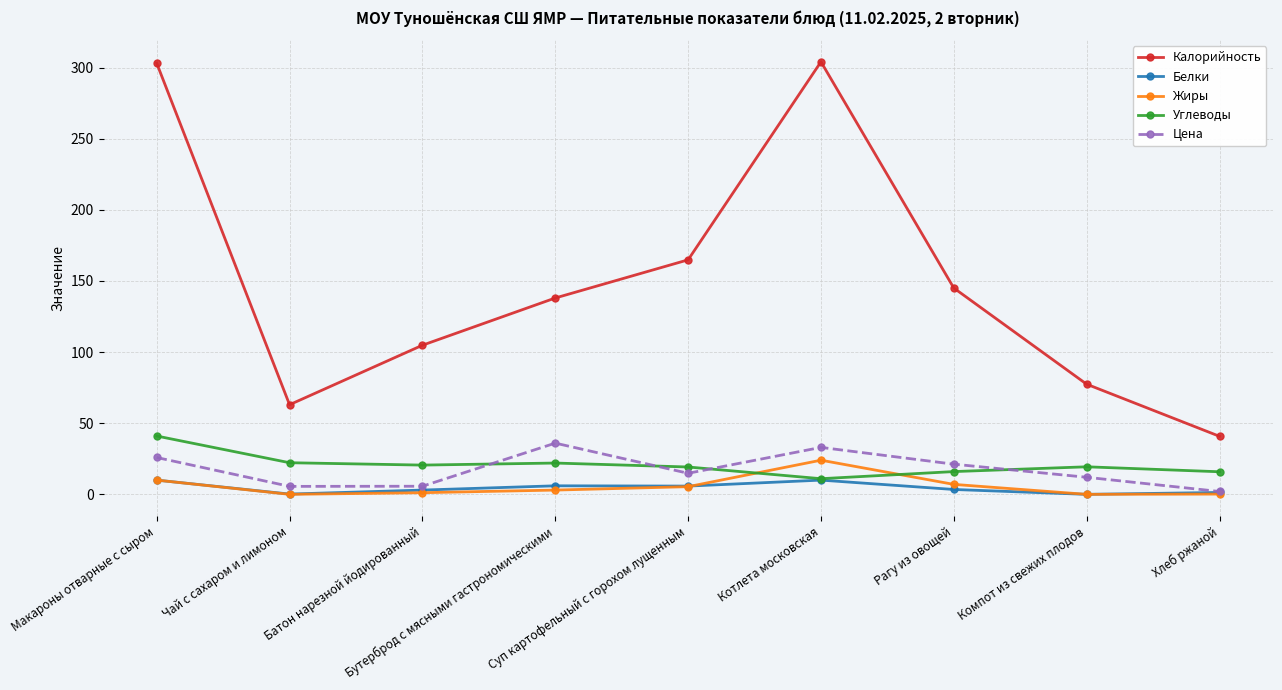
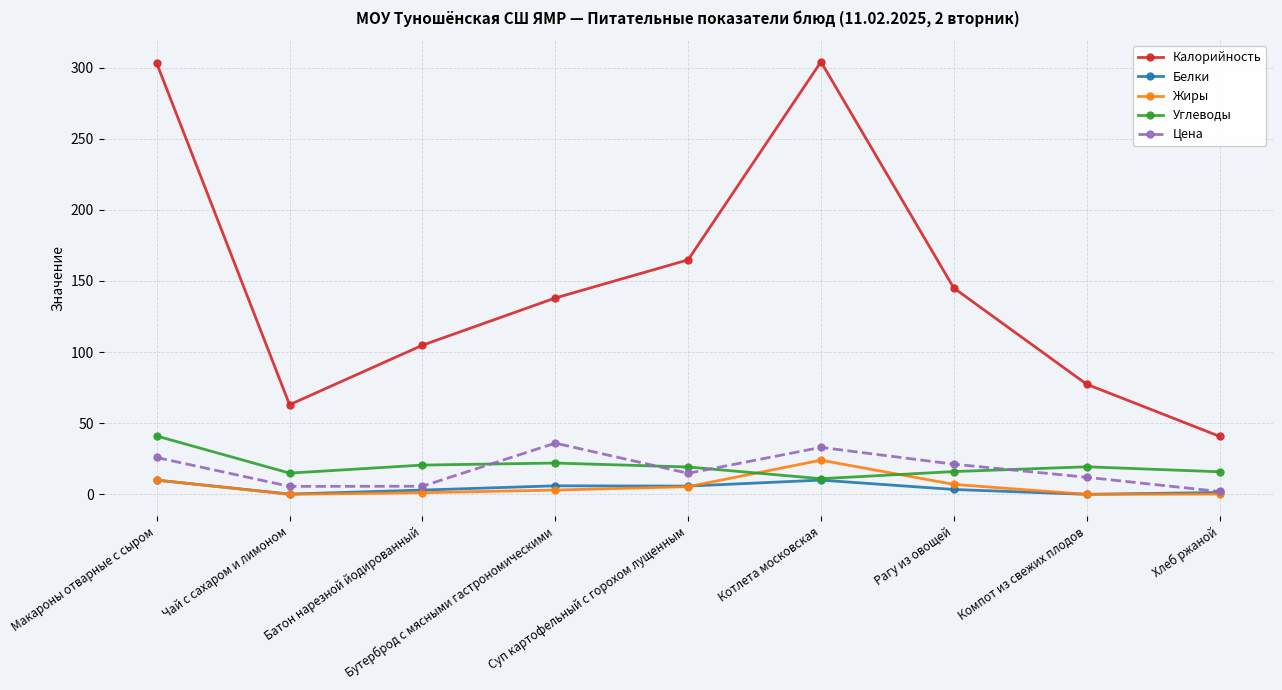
  {
    "Калорийность": {
      "Макароны отварные с сыром": 303,
      "Чай с сахаром и лимоном": 63,
      "Батон нарезной йодированный": 105,
      "Бутерброд с мясными гастрономическими": 138,
      "Суп картофельный с горохом лущенным": 165,
      "Котлета московская": 304,
      "Рагу из овощей": 145,
      "Компот из свежих плодов": 77,
      "Хлеб ржаной": 41
    },
    "Белки": {
      "Батон нарезной йодированный": 3,
      "Бутерброд с мясными гастрономическими": 6,
      "Рагу из овощей": 3
    },
    "Жиры": {
      "Батон нарезной йодированный": 1,
      "Бутерброд с мясными гастрономическими": 3,
      "Котлета московская": 24,
      "Рагу из овощей": 7
    },
    "Углеводы": {
      "Макароны отварные с сыром": 41,
-     "Чай с сахаром и лимоном": 22,
+     "Чай с сахаром и лимоном": 15,
      "Батон нарезной йодированный": 21,
      "Бутерброд с мясными гастрономическими": 22,
      "Суп картофельный с горохом лущенным": 19,
      "Рагу из овощей": 16,
      "Компот из свежих плодов": 19,
      "Хлеб ржаной": 16
    },
    "Цена": {
      "Макароны отварные с сыром": 26,
      "Чай с сахаром и лимоном": 6,
      "Батон нарезной йодированный": 6,
      "Бутерброд с мясными гастрономическими": 36,
      "Суп картофельный с горохом лущенным": 15,
      "Котлета московская": 33,
      "Рагу из овощей": 21,
      "Компот из свежих плодов": 12
    }
  }
